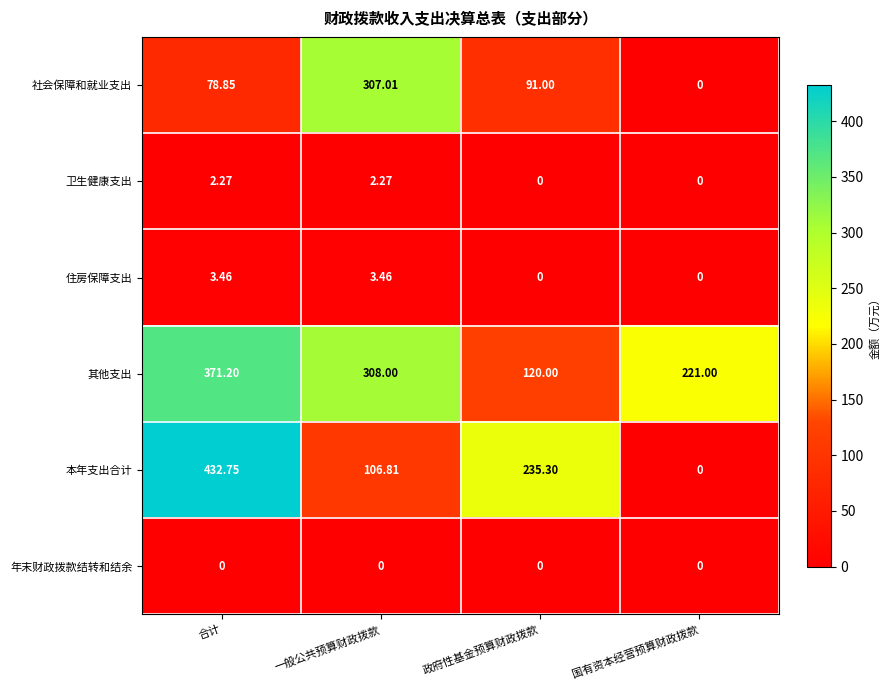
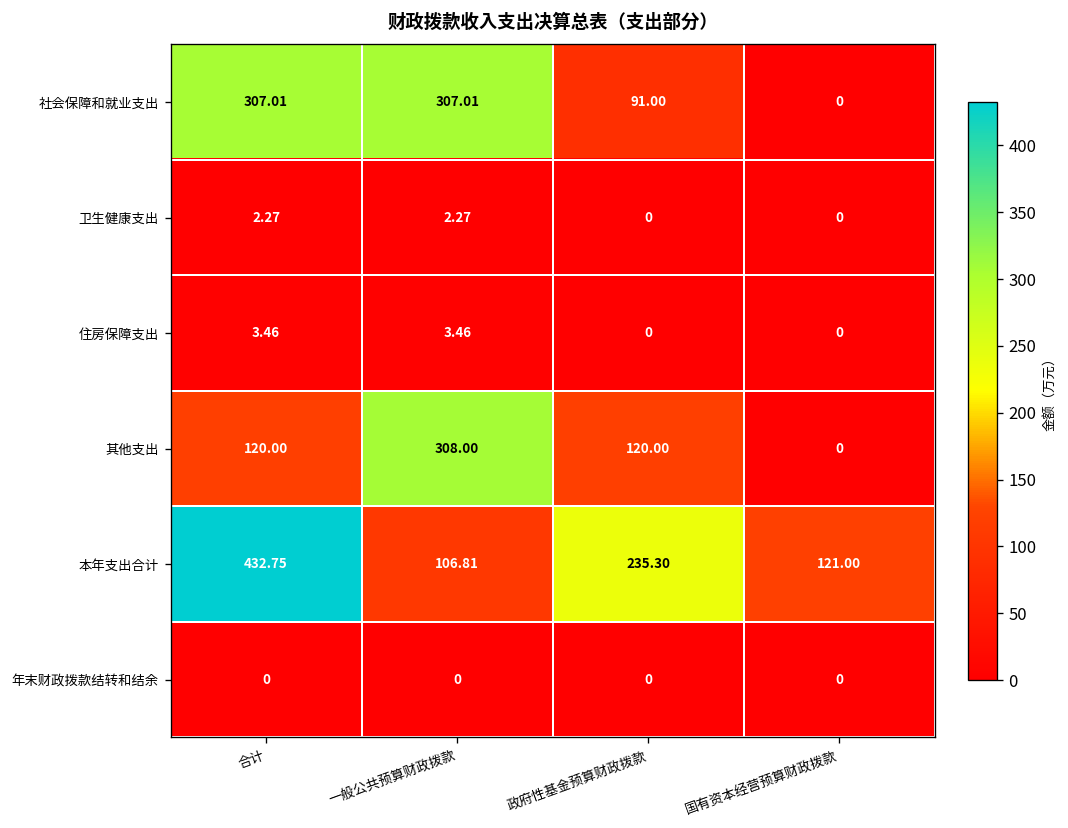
  {
    "社会保障和就业支出": {
-     "合计": 78.85,
+     "合计": 307.01,
      "一般公共预算财政拨款": 307.01,
      "政府性基金预算财政拨款": 91.00,
      "国有资本经营预算财政拨款": 0
    },
    "卫生健康支出": {
      "合计": 2.27,
      "一般公共预算财政拨款": 2.27,
      "政府性基金预算财政拨款": 0,
      "国有资本经营预算财政拨款": 0
    },
    "住房保障支出": {
      "合计": 3.46,
      "一般公共预算财政拨款": 3.46,
      "政府性基金预算财政拨款": 0,
      "国有资本经营预算财政拨款": 0
    },
    "其他支出": {
-     "合计": 371.20,
+     "合计": 120.00,
      "一般公共预算财政拨款": 308.00,
      "政府性基金预算财政拨款": 120.00,
-     "国有资本经营预算财政拨款": 221.00
+     "国有资本经营预算财政拨款": 0
    },
    "本年支出合计": {
      "合计": 432.75,
      "一般公共预算财政拨款": 106.81,
      "政府性基金预算财政拨款": 235.30,
-     "国有资本经营预算财政拨款": 0
+     "国有资本经营预算财政拨款": 121.00
    },
    "年末财政拨款结转和结余": {
      "合计": 0,
      "一般公共预算财政拨款": 0,
      "政府性基金预算财政拨款": 0,
      "国有资本经营预算财政拨款": 0
    }
  }
